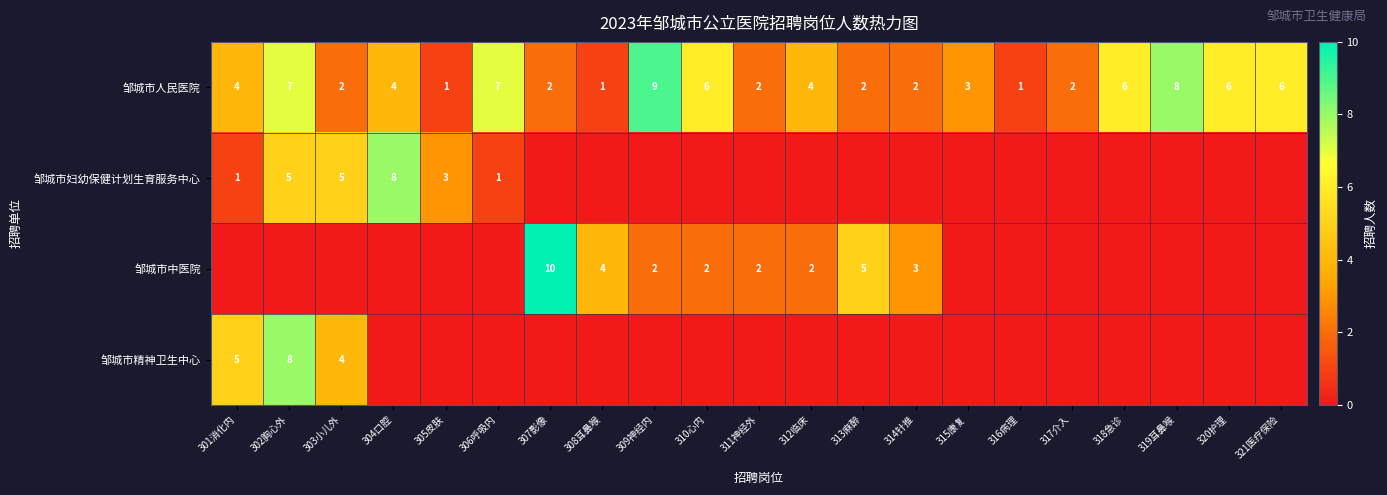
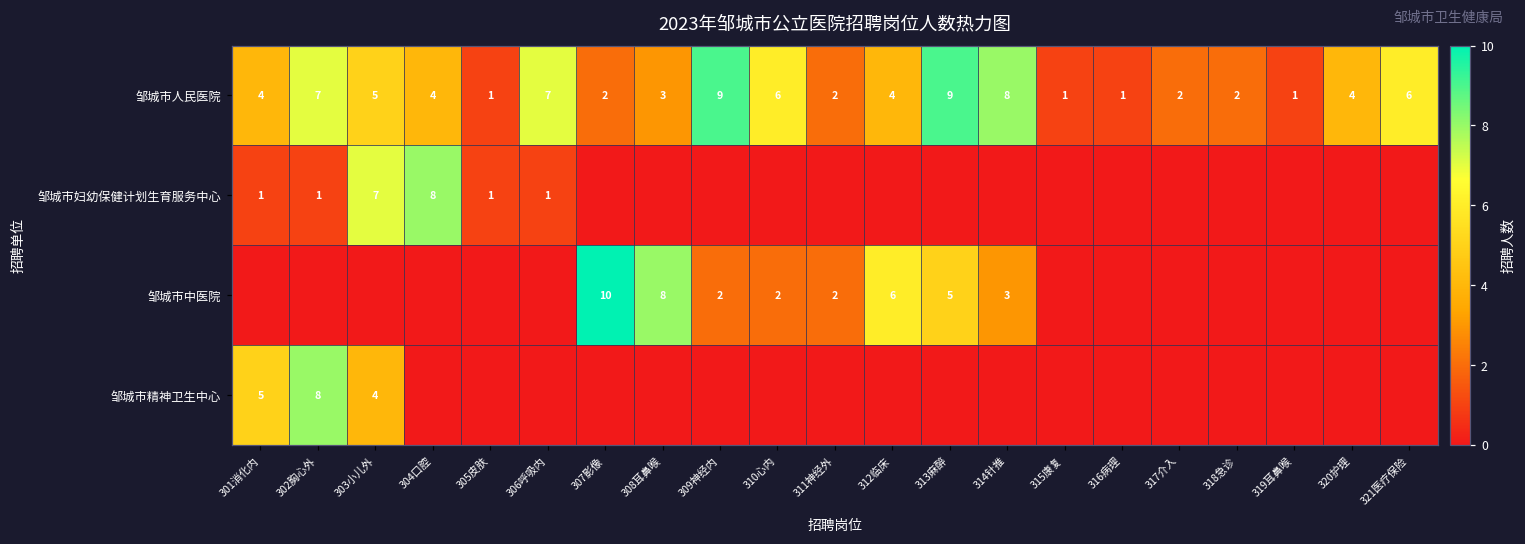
  {
    "邹城市人民医院": {
      "301消化内": 4,
      "302胸心外": 7,
-     "303小儿外": 2,
+     "303小儿外": 5,
      "304口腔": 4,
      "305皮肤": 1,
      "306呼吸内": 7,
      "307影像": 2,
-     "308耳鼻喉": 1,
+     "308耳鼻喉": 3,
      "309神经内": 9,
      "310心内": 6,
      "311神经外": 2,
      "312临床": 4,
-     "313麻醉": 2,
-     "314针推": 2,
-     "315康复": 3,
+     "313麻醉": 9,
+     "314针推": 8,
+     "315康复": 1,
      "316病理": 1,
      "317介入": 2,
-     "318急诊": 6,
-     "319耳鼻喉": 8,
-     "320护理": 6,
+     "318急诊": 2,
+     "319耳鼻喉": 1,
+     "320护理": 4,
      "321医疗保险": 6
    },
    "邹城市妇幼保健计划生育服务中心": {
      "301消化内": 1,
-     "302胸心外": 5,
-     "303小儿外": 5,
+     "302胸心外": 1,
+     "303小儿外": 7,
      "304口腔": 8,
-     "305皮肤": 3,
+     "305皮肤": 1,
      "306呼吸内": 1
    },
    "邹城市中医院": {
      "307影像": 10,
-     "308耳鼻喉": 4,
+     "308耳鼻喉": 8,
      "309神经内": 2,
      "310心内": 2,
      "311神经外": 2,
-     "312临床": 2,
+     "312临床": 6,
      "313麻醉": 5,
      "314针推": 3
    },
    "邹城市精神卫生中心": {
      "301消化内": 5,
      "302胸心外": 8,
      "303小儿外": 4
    }
  }
